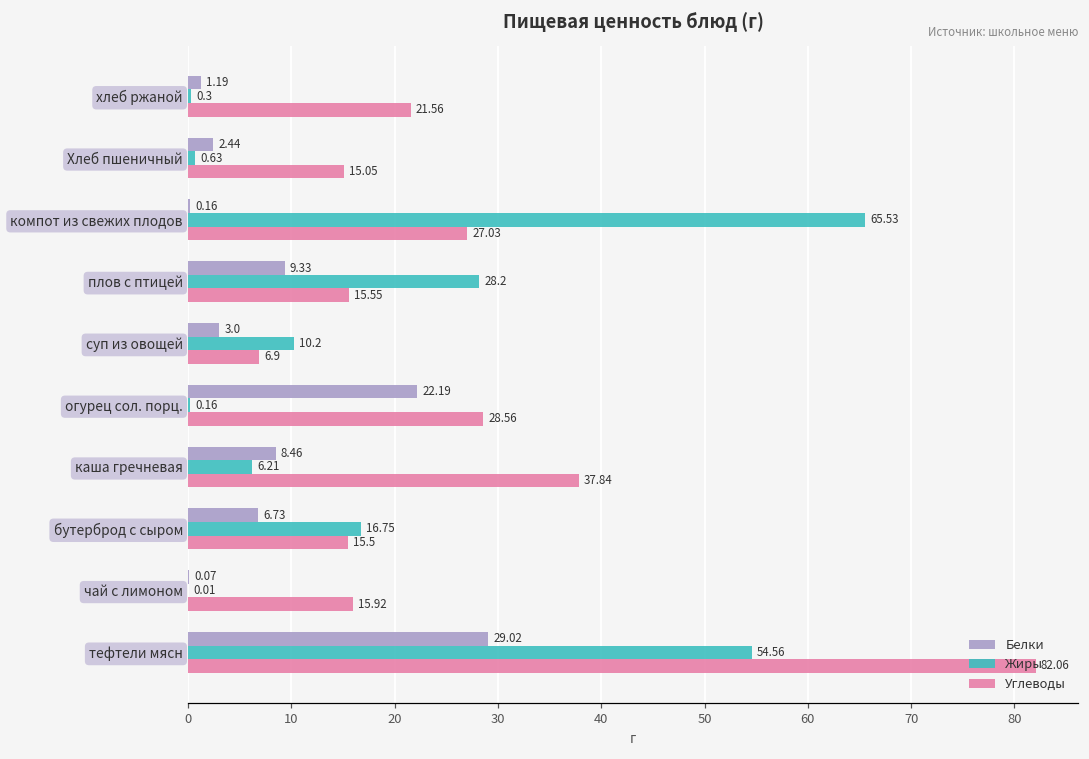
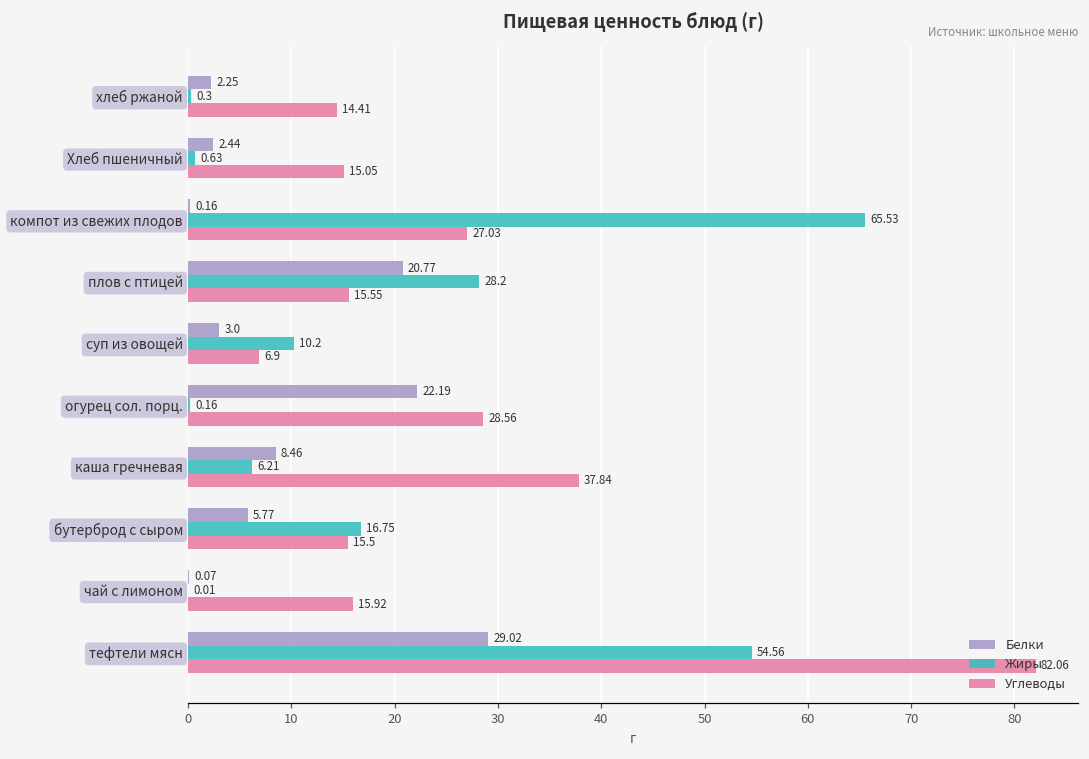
  {
    "Белки": {
-     "хлеб ржаной": 1.19,
+     "хлеб ржаной": 2.25,
      "Хлеб пшеничный": 2.44,
      "компот из свежих плодов": 0.16,
-     "плов с птицей": 9.33,
+     "плов с птицей": 20.77,
      "суп из овощей": 3.0,
      "огурец сол. порц.": 22.19,
      "каша гречневая": 8.46,
-     "бутерброд с сыром": 6.73,
+     "бутерброд с сыром": 5.77,
      "чай с лимоном": 0.07,
      "тефтели мясн": 29.02
    },
    "Жиры": {
      "хлеб ржаной": 0.3,
      "Хлеб пшеничный": 0.63,
      "компот из свежих плодов": 65.53,
      "плов с птицей": 28.2,
      "суп из овощей": 10.2,
      "огурец сол. порц.": 0.16,
      "каша гречневая": 6.21,
      "бутерброд с сыром": 16.75,
      "чай с лимоном": 0.01,
      "тефтели мясн": 54.56
    },
    "Углеводы": {
-     "хлеб ржаной": 21.56,
+     "хлеб ржаной": 14.41,
      "Хлеб пшеничный": 15.05,
      "компот из свежих плодов": 27.03,
      "плов с птицей": 15.55,
      "суп из овощей": 6.9,
      "огурец сол. порц.": 28.56,
      "каша гречневая": 37.84,
      "бутерброд с сыром": 15.5,
      "чай с лимоном": 15.92,
      "тефтели мясн": 82.06
    }
  }
